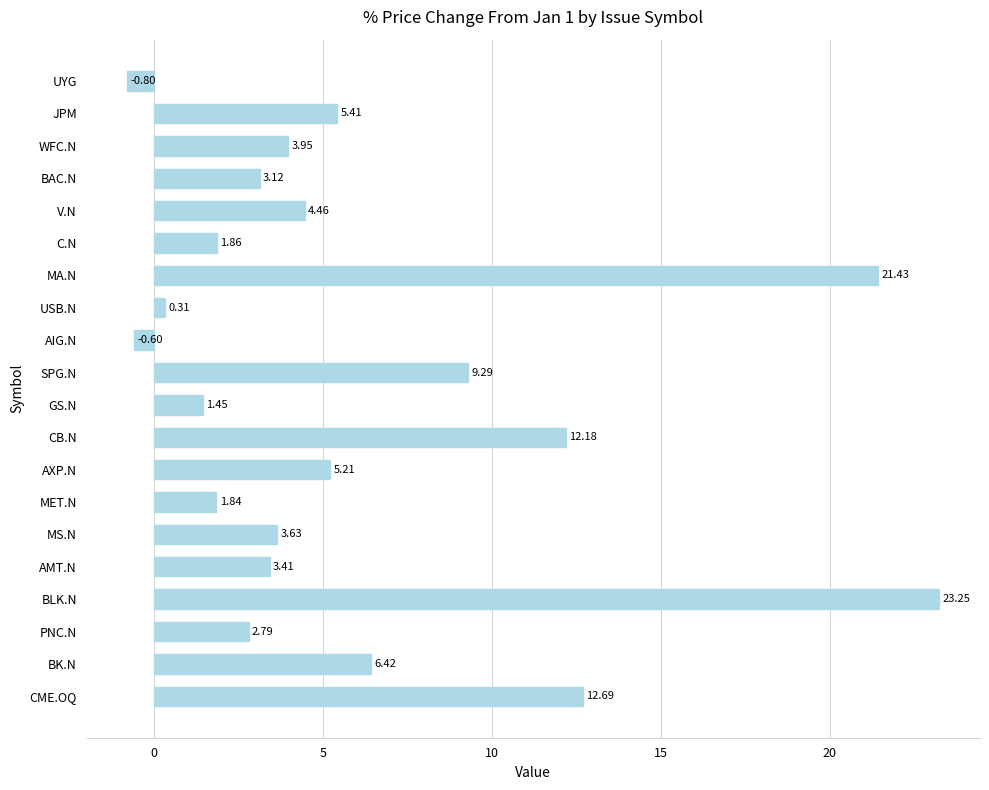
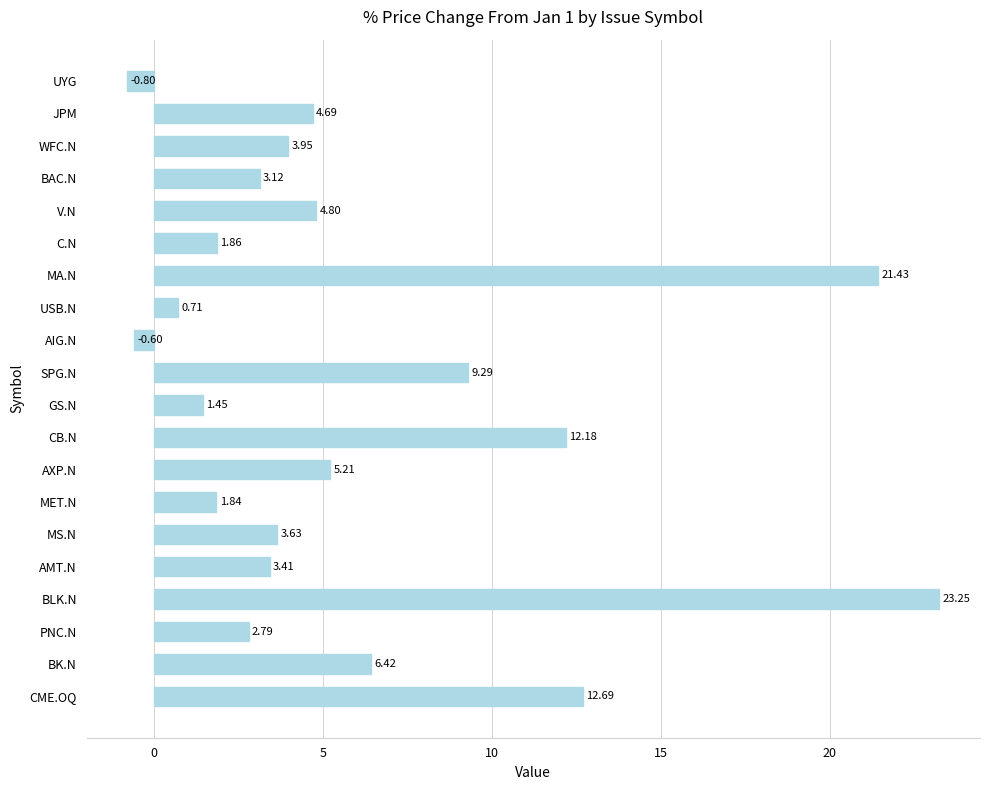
  {
    "UYG": -0.80,
-   "JPM": 5.41,
+   "JPM": 4.69,
    "WFC.N": 3.95,
    "BAC.N": 3.12,
-   "V.N": 4.46,
+   "V.N": 4.80,
    "C.N": 1.86,
    "MA.N": 21.43,
-   "USB.N": 0.31,
+   "USB.N": 0.71,
    "AIG.N": -0.60,
    "SPG.N": 9.29,
    "GS.N": 1.45,
    "CB.N": 12.18,
    "AXP.N": 5.21,
    "MET.N": 1.84,
    "MS.N": 3.63,
    "AMT.N": 3.41,
    "BLK.N": 23.25,
    "PNC.N": 2.79,
    "BK.N": 6.42,
    "CME.OQ": 12.69
  }
